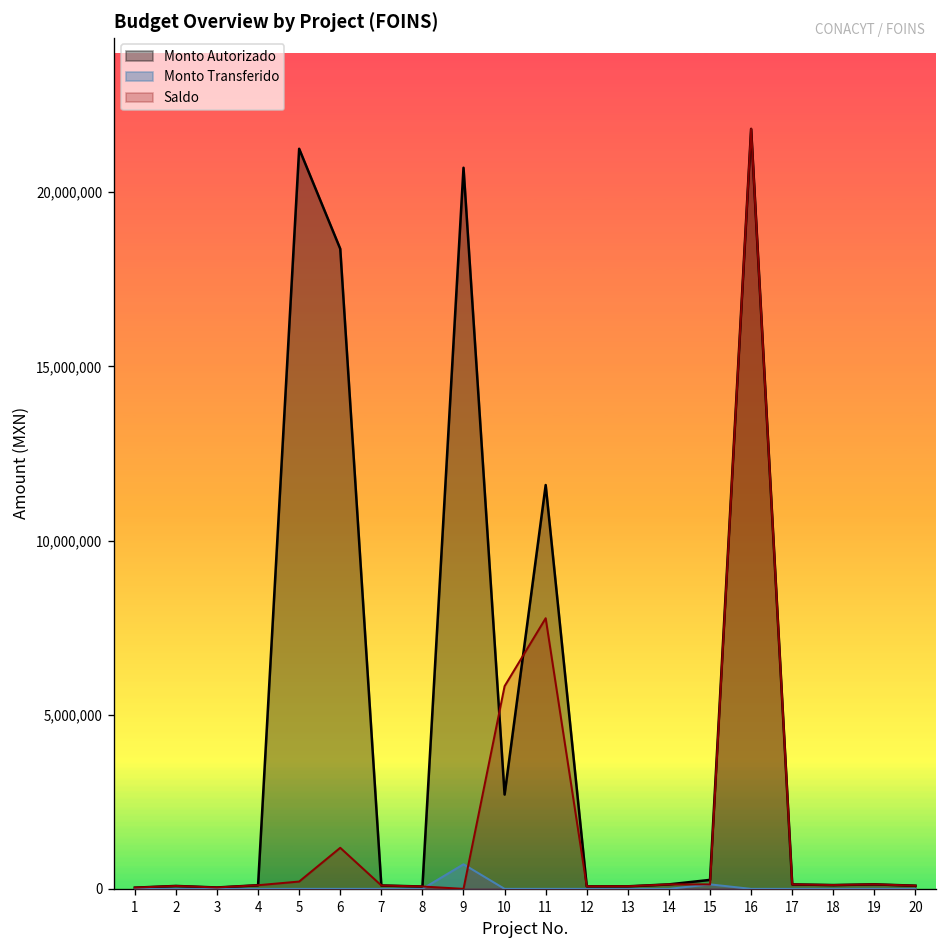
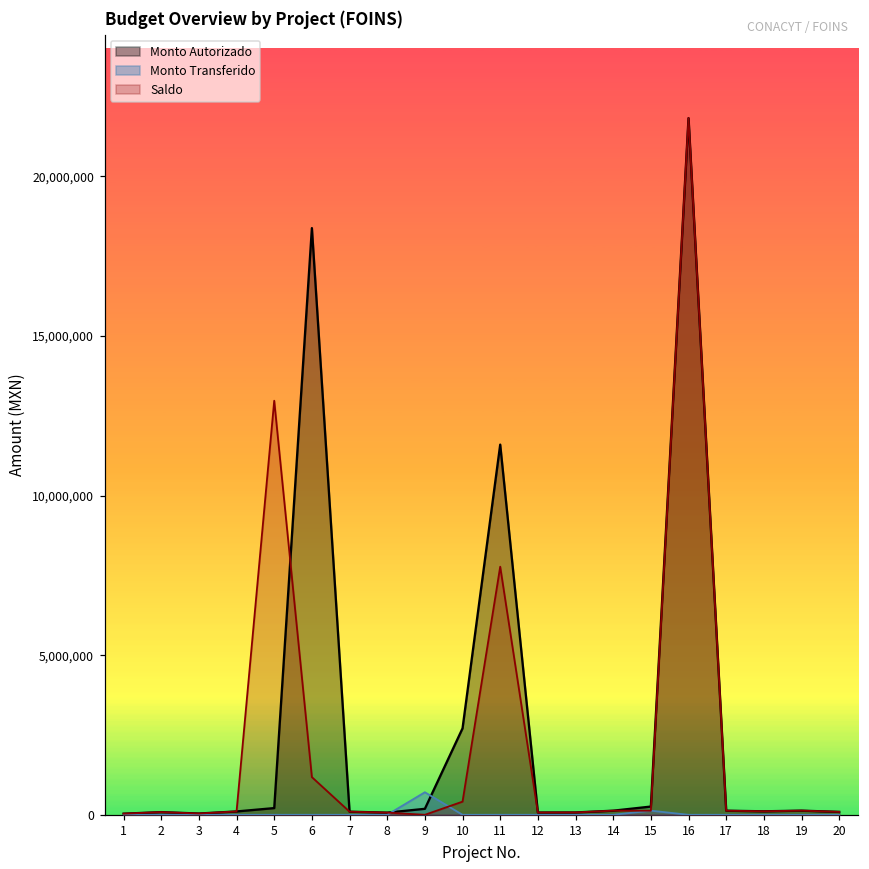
  {
    "Monto Autorizado": {
-     "5": "21,200,000",
+     "5": "200,000",
      "6": "18,400,000",
-     "9": "20,700,000",
+     "9": "200,000",
      "10": "2,700,000",
      "11": "11,600,000",
      "15": "300,000"
    },
    "Monto Transferido": {
      "4": "0",
      "5": "0",
      "6": "0",
      "7": "0",
      "9": "700,000",
      "10": "0",
      "11": "0",
      "14": "0",
      "16": "0",
      "17": "0",
      "18": "0",
      "19": "0",
      "20": "0"
    },
    "Saldo": {
-     "5": "200,000",
+     "5": "13,000,000",
      "6": "1,200,000",
      "9": "0",
-     "10": "5,800,000",
+     "10": "400,000",
      "11": "7,800,000"
    }
  }
